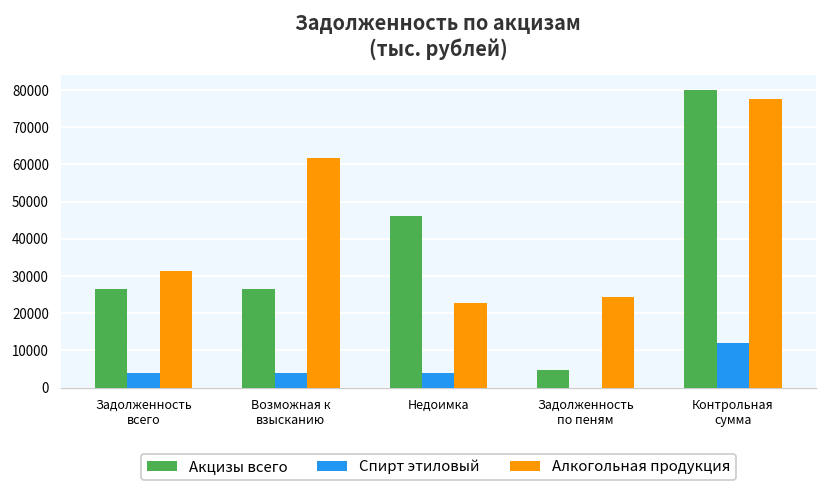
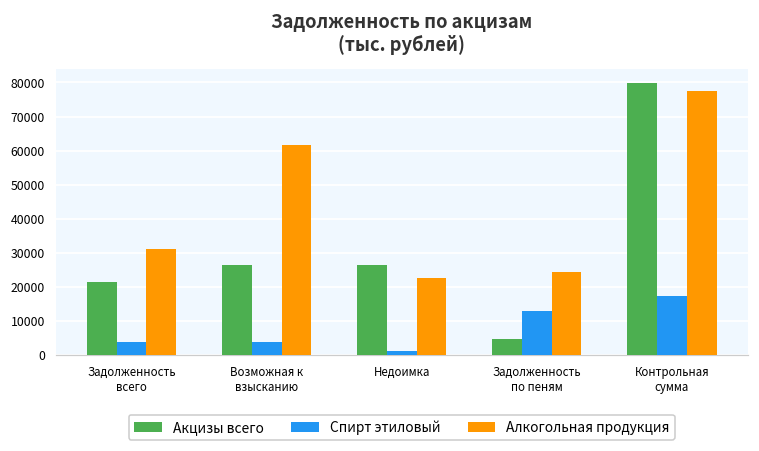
  {
    "Акцизы всего": {
-     "Задолженность всего": 27000,
+     "Задолженность всего": 21000,
      "Возможная к взысканию": 27000,
-     "Недоимка": 46000,
+     "Недоимка": 27000,
      "Задолженность по пеням": 5000,
      "Контрольная сумма": 80000
    },
    "Спирт этиловый": {
      "Задолженность всего": 4000,
      "Возможная к взысканию": 4000,
-     "Недоимка": 4000,
-     "Задолженность по пеням": 0,
-     "Контрольная сумма": 12000
+     "Недоимка": 1000,
+     "Задолженность по пеням": 13000,
+     "Контрольная сумма": 17000
    },
    "Алкогольная продукция": {
      "Задолженность всего": 31000,
      "Возможная к взысканию": 62000,
      "Недоимка": 23000,
      "Задолженность по пеням": 24000,
      "Контрольная сумма": 78000
    }
  }
